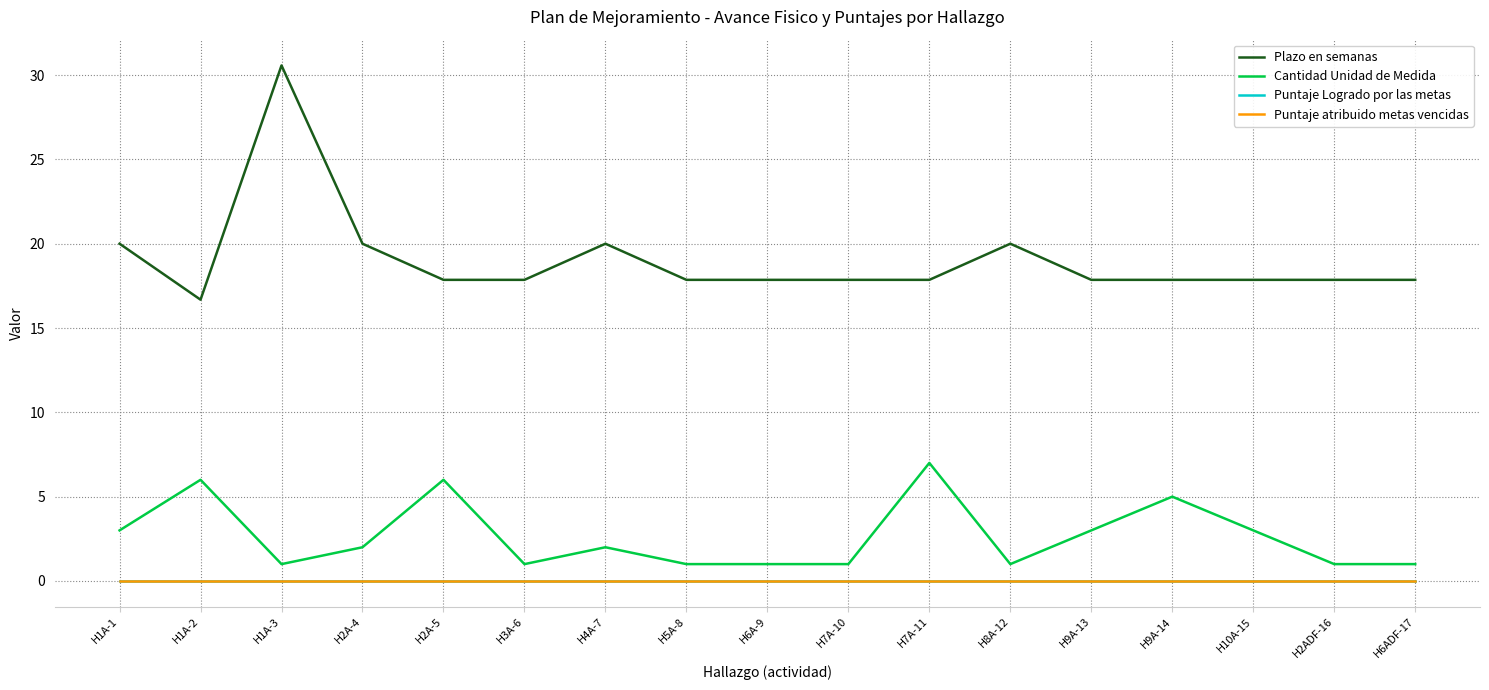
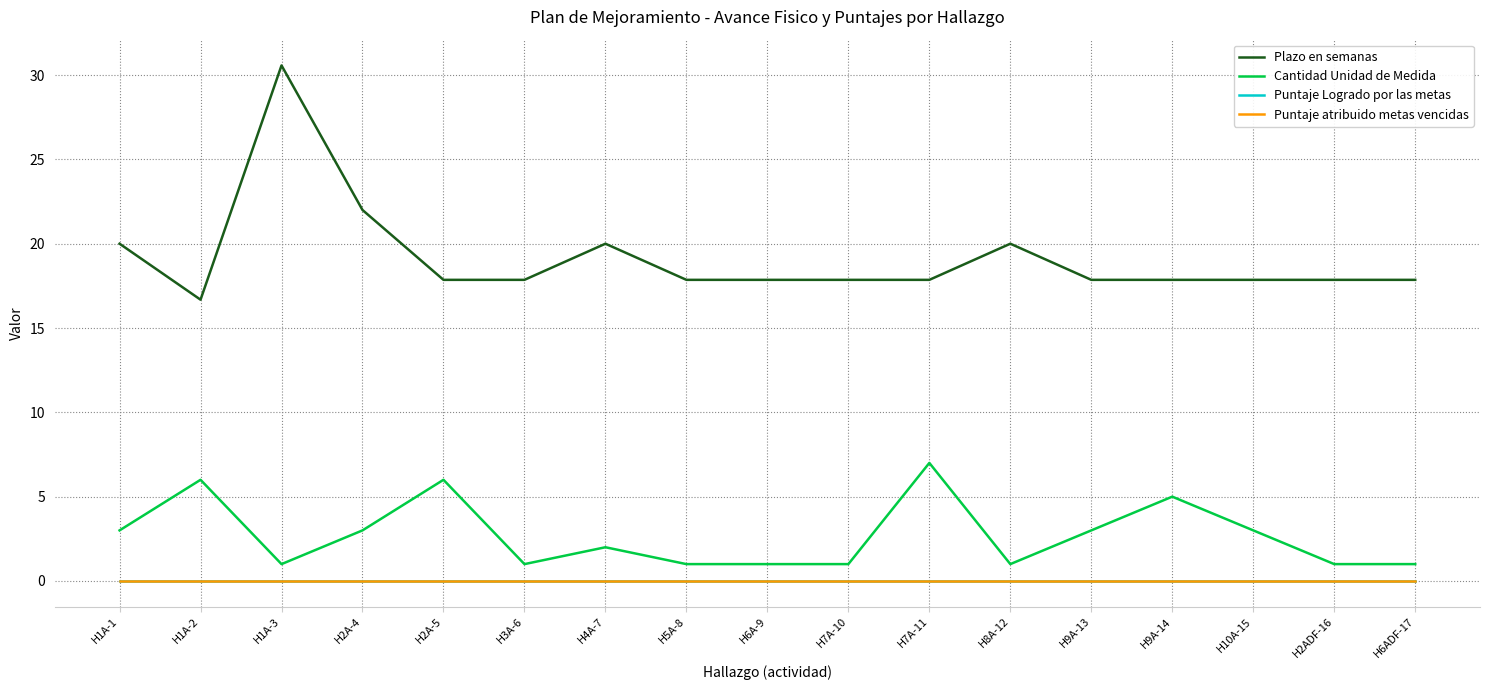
  {
    "Plazo en semanas": {
      "H1A-1": 20,
      "H1A-2": 16.7,
      "H1A-3": 30.6,
-     "H2A-4": 20,
+     "H2A-4": 22,
      "H2A-5": 18,
      "H3A-6": 18,
      "H4A-7": 20,
      "H5A-8": 18,
      "H6A-9": 18,
      "H7A-10": 18,
      "H7A-11": 18,
      "H8A-12": 20,
      "H9A-13": 18,
      "H9A-14": 18,
      "H10A-15": 18,
      "H2ADF-16": 18,
      "H6ADF-17": 18
    },
    "Cantidad Unidad de Medida": {
      "H1A-1": 3,
      "H1A-2": 6,
      "H1A-3": 1,
-     "H2A-4": 2,
+     "H2A-4": 3,
      "H2A-5": 6,
      "H3A-6": 1,
      "H4A-7": 2,
      "H5A-8": 1,
      "H6A-9": 1,
      "H7A-10": 1,
      "H7A-11": 7,
      "H8A-12": 1,
      "H9A-13": 3,
      "H9A-14": 5,
      "H10A-15": 3,
      "H2ADF-16": 1,
      "H6ADF-17": 1
    },
    "Puntaje atribuido metas vencidas": {
      "H1A-1": 0,
      "H1A-2": 0,
      "H1A-3": 0,
      "H2A-4": 0,
      "H2A-5": 0,
      "H3A-6": 0,
      "H4A-7": 0,
      "H5A-8": 0,
      "H6A-9": 0,
      "H7A-10": 0,
      "H7A-11": 0,
      "H8A-12": 0,
      "H9A-13": 0,
      "H9A-14": 0,
      "H10A-15": 0,
      "H2ADF-16": 0,
      "H6ADF-17": 0
    }
  }
